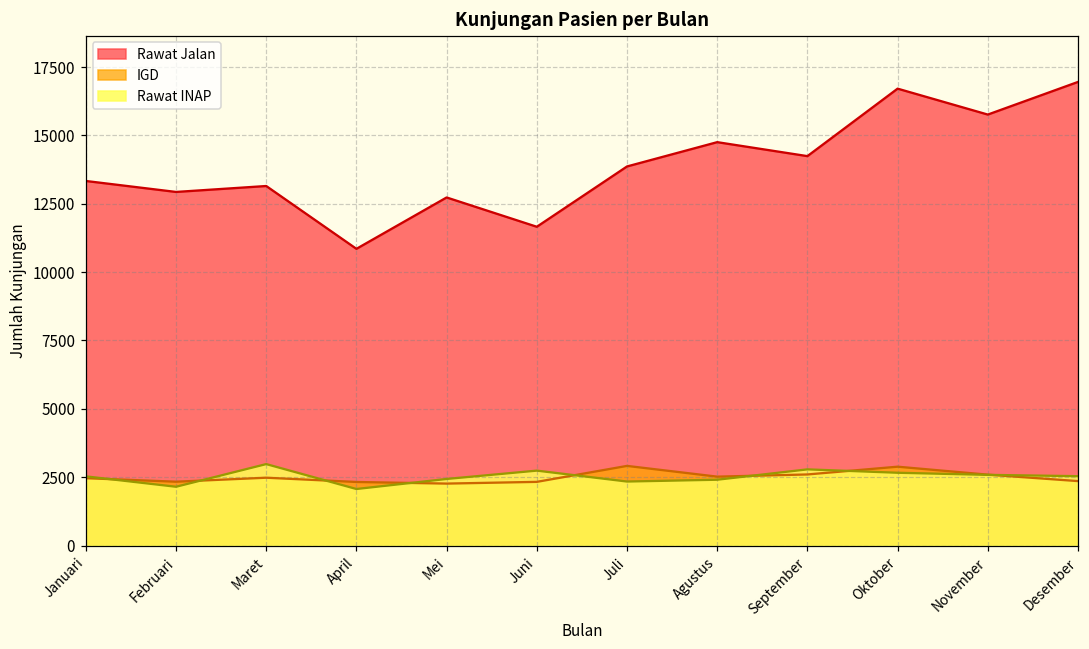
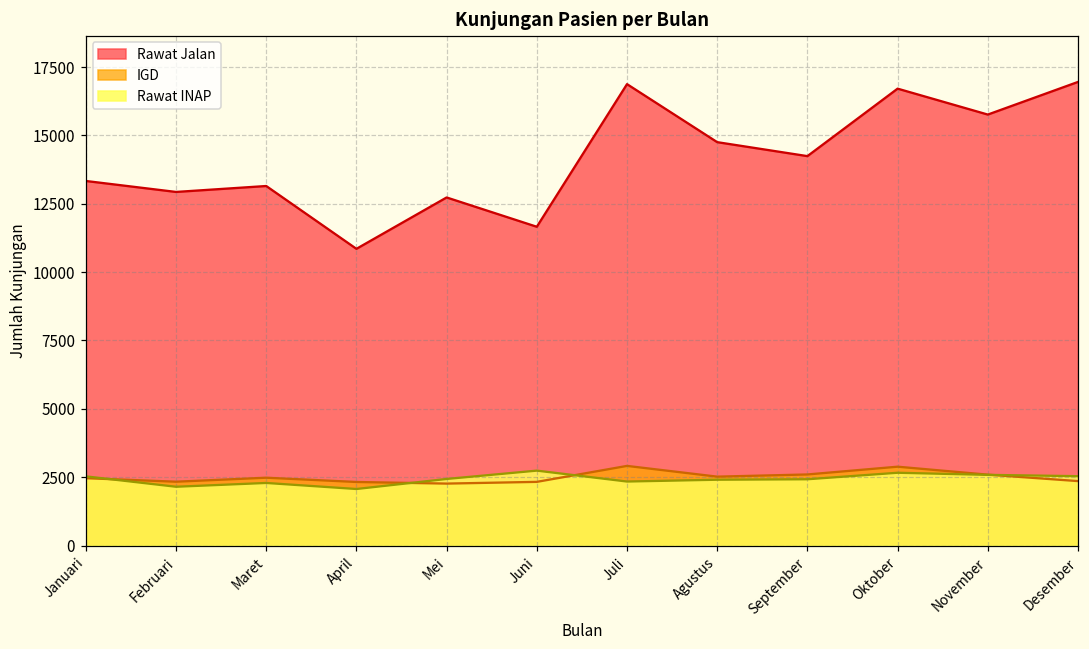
  {
    "Rawat Jalan": {
      "Januari": 13300,
      "Februari": 12900,
      "Maret": 13200,
      "April": 10900,
      "Mei": 12700,
      "Juni": 11700,
-     "Juli": 13900,
+     "Juli": 16900,
      "Agustus": 14800,
      "September": 14200,
      "Oktober": 16700,
      "November": 15800,
      "Desember": 17000
    },
    "IGD": {
      "Februari": 2300,
      "Maret": 2500,
      "April": 2300,
      "Mei": 2300,
      "Juni": 2300,
      "Juli": 2900,
      "Agustus": 2500,
      "September": 2600,
      "Oktober": 2900,
      "Desember": 2400
    },
    "Rawat INAP": {
      "Februari": 2100,
-     "Maret": 3000,
+     "Maret": 2300,
      "April": 2100,
      "Mei": 2400,
      "Juni": 2700,
      "Juli": 2300,
      "Agustus": 2400,
-     "September": 2800,
+     "September": 2400,
      "Oktober": 2700,
      "Desember": 2500
    }
  }
